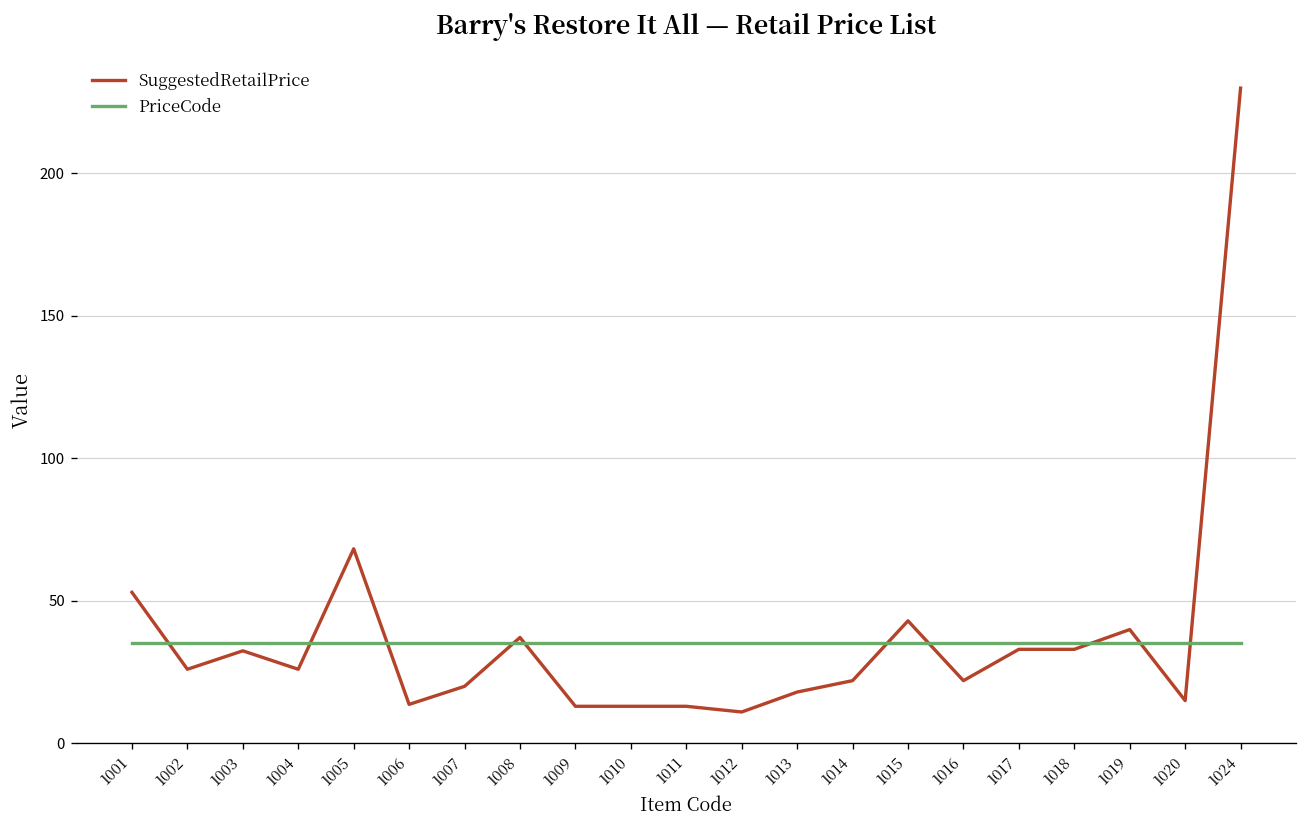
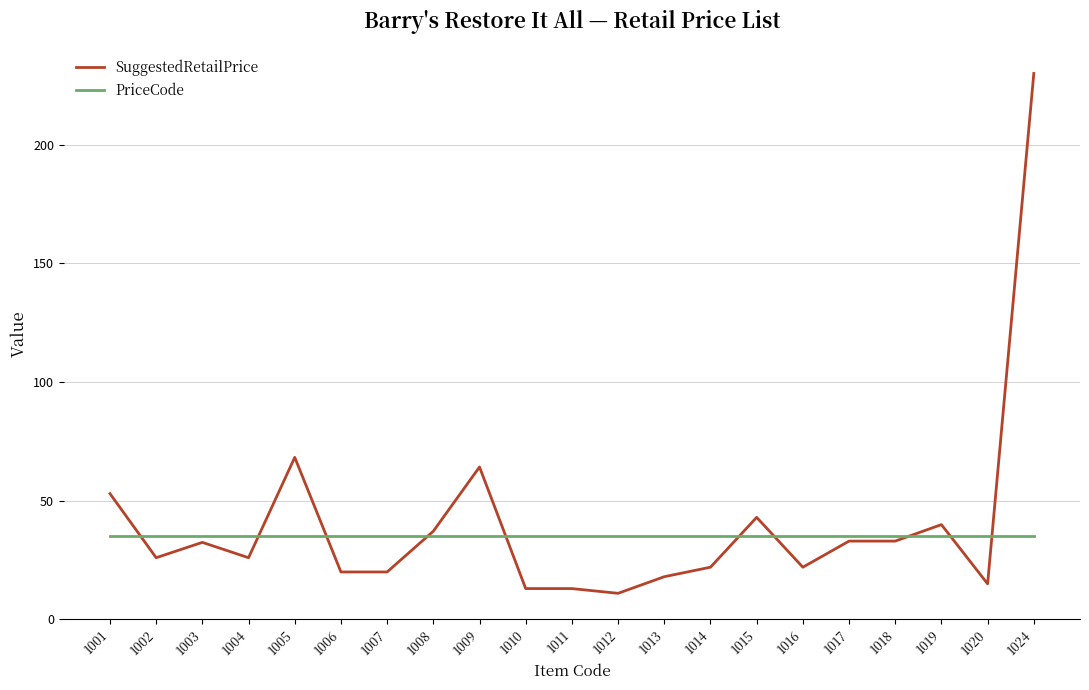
  {
    "SuggestedRetailPrice": {
      "1001": 53,
      "1002": 26,
      "1003": 32,
      "1004": 26,
      "1005": 68,
-     "1006": 14,
+     "1006": 20,
      "1007": 20,
      "1008": 37,
-     "1009": 13,
+     "1009": 64,
      "1010": 13,
      "1011": 13,
      "1012": 11,
      "1013": 18,
      "1014": 22,
      "1015": 43,
      "1016": 22,
      "1017": 33,
      "1018": 33,
      "1019": 40,
      "1020": 15,
      "1024": 230
    },
    "PriceCode": {
      "1001": 35,
      "1002": 35,
      "1003": 35,
      "1004": 35,
      "1005": 35,
      "1006": 35,
      "1007": 35,
      "1008": 35,
      "1009": 35,
      "1010": 35,
      "1011": 35,
      "1012": 35,
      "1013": 35,
      "1014": 35,
      "1015": 35,
      "1016": 35,
      "1017": 35,
      "1018": 35,
      "1019": 35,
      "1020": 35,
      "1024": 35
    }
  }
